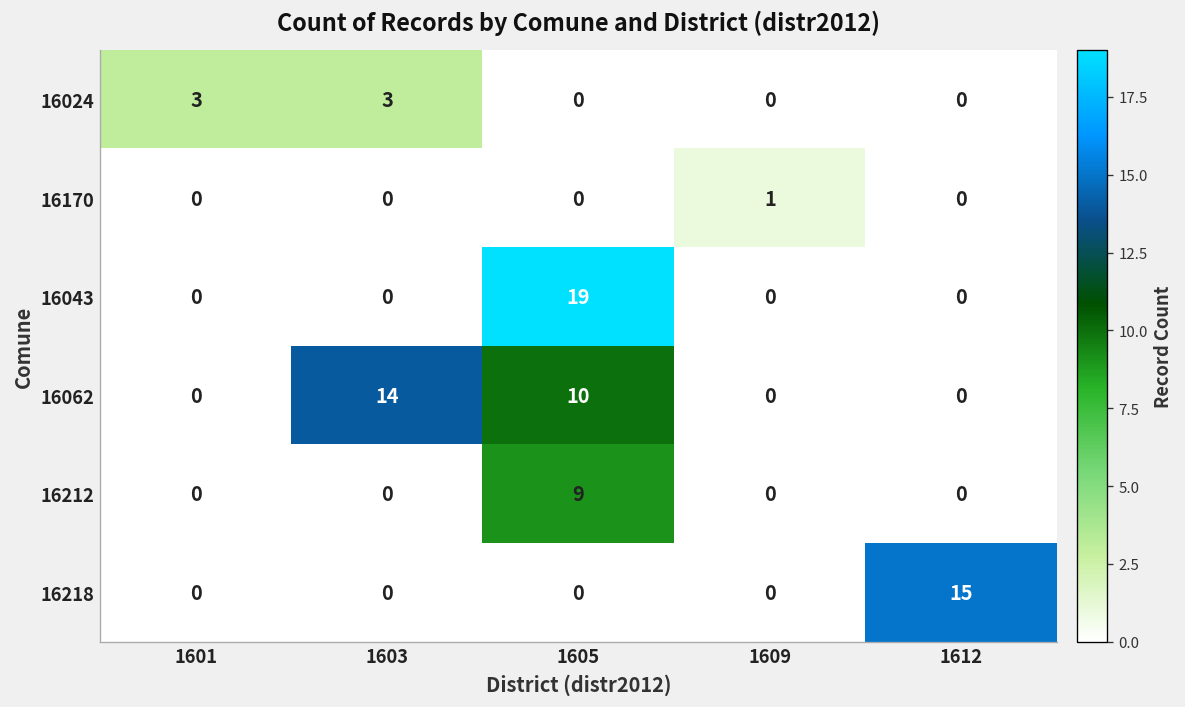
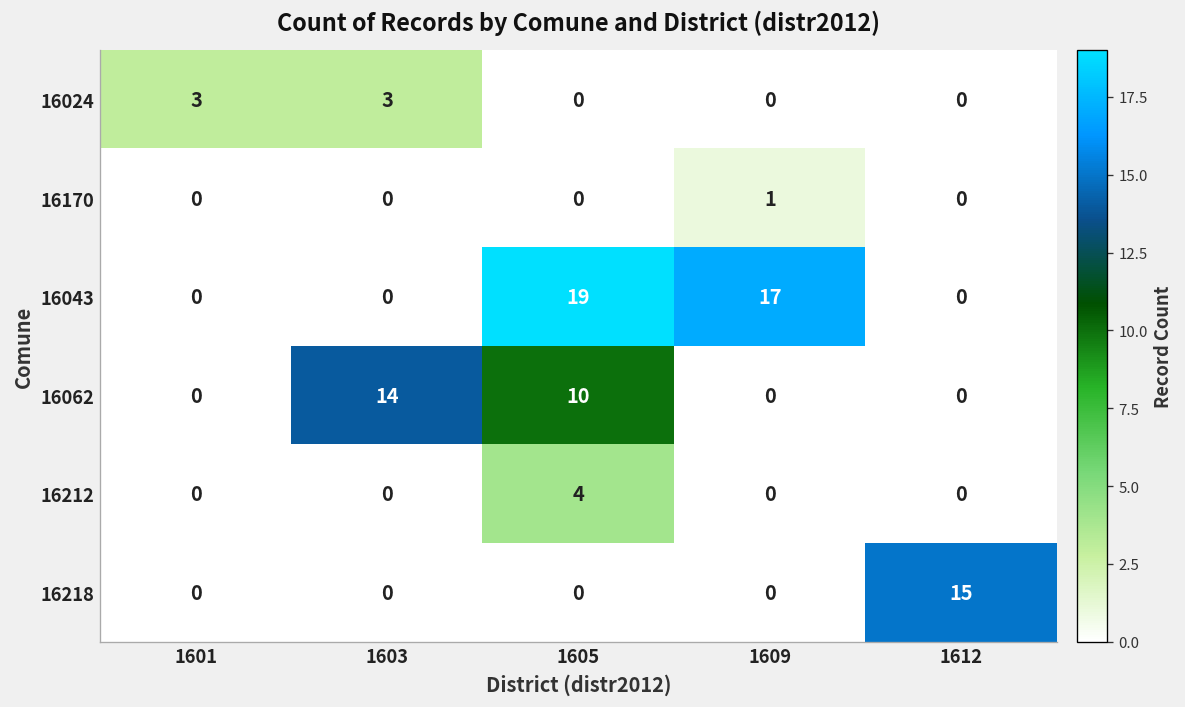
  {
    "16024": {
      "1601": 3,
      "1603": 3,
      "1605": 0,
      "1609": 0,
      "1612": 0
    },
    "16170": {
      "1601": 0,
      "1603": 0,
      "1605": 0,
      "1609": 1,
      "1612": 0
    },
    "16043": {
      "1601": 0,
      "1603": 0,
      "1605": 19,
-     "1609": 0,
+     "1609": 17,
      "1612": 0
    },
    "16062": {
      "1601": 0,
      "1603": 14,
      "1605": 10,
      "1609": 0,
      "1612": 0
    },
    "16212": {
      "1601": 0,
      "1603": 0,
-     "1605": 9,
+     "1605": 4,
      "1609": 0,
      "1612": 0
    },
    "16218": {
      "1601": 0,
      "1603": 0,
      "1605": 0,
      "1609": 0,
      "1612": 15
    }
  }
